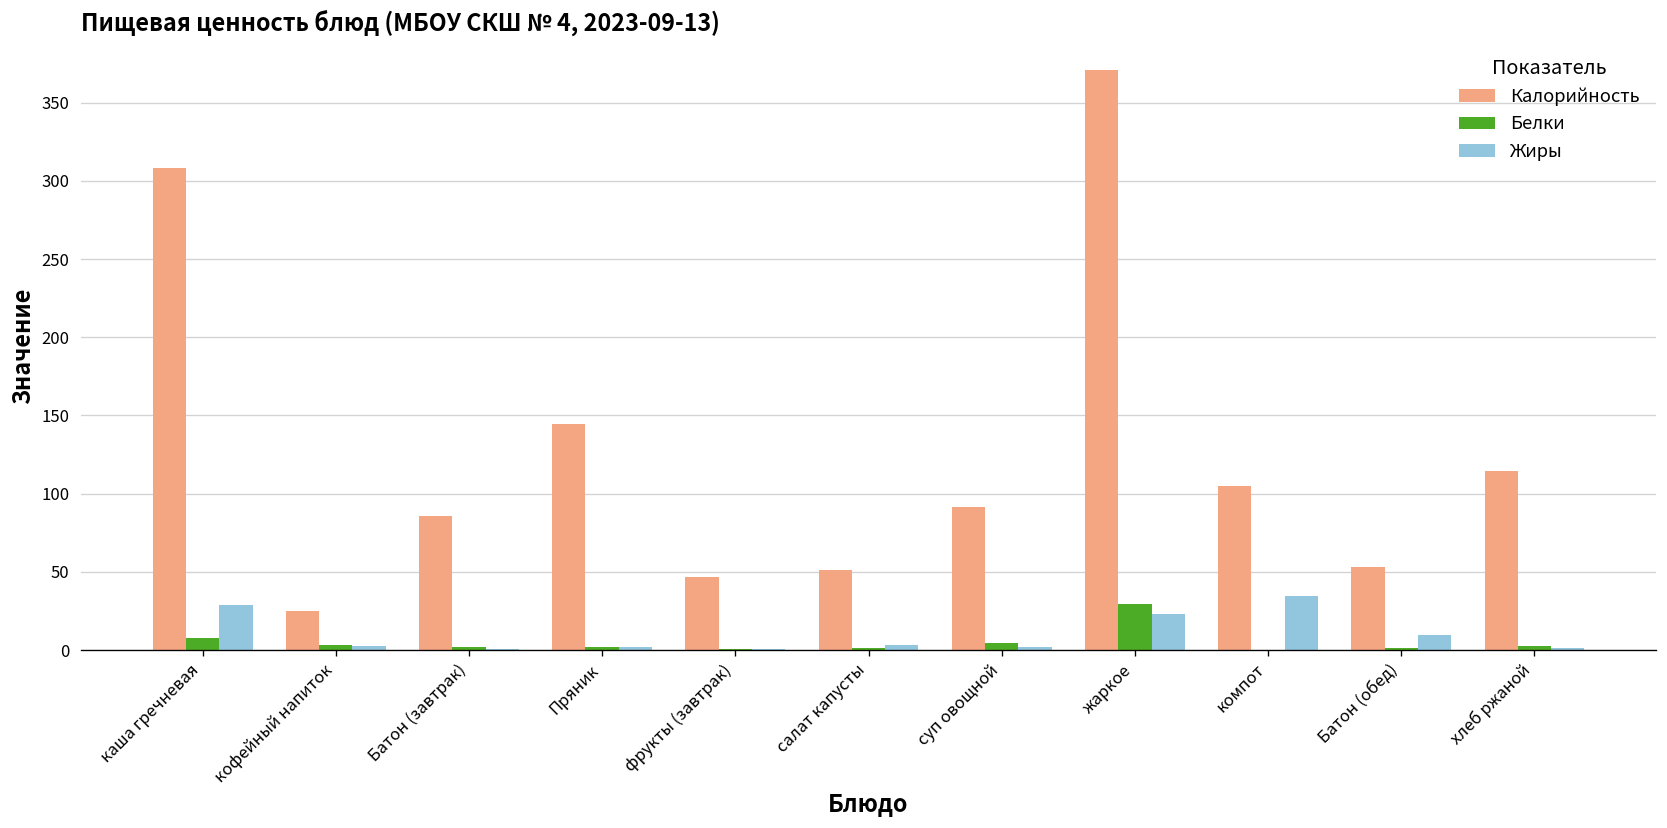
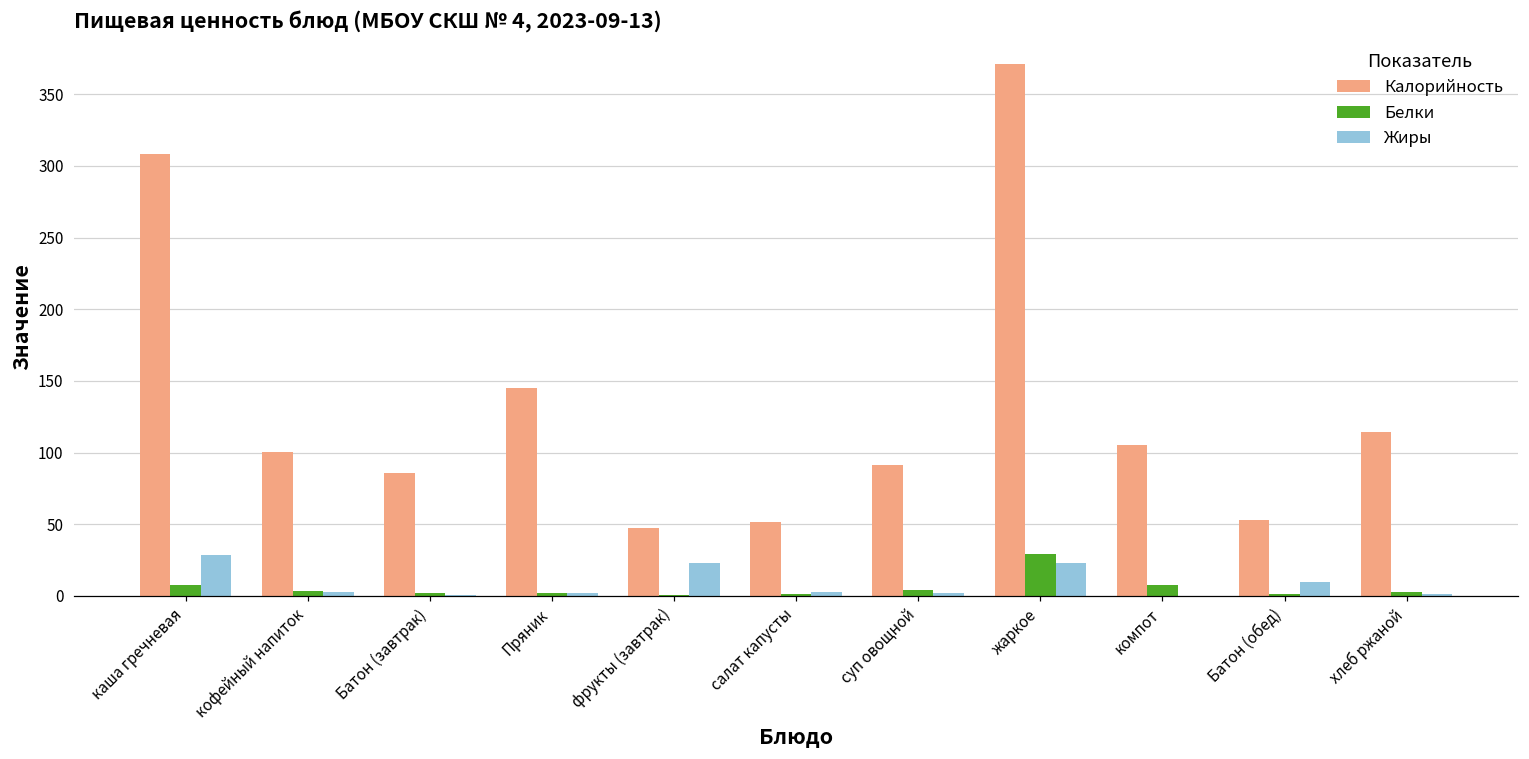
  {
    "Калорийность": {
      "каша гречневая": 308,
-     "кофейный напиток": 25,
+     "кофейный напиток": 101,
      "Батон (завтрак)": 86,
      "Пряник": 145,
      "фрукты (завтрак)": 47,
      "салат капусты": 51,
      "суп овощной": 91,
      "жаркое": 371,
      "компот": 105,
      "Батон (обед)": 53,
      "хлеб ржаной": 115
    },
    "Белки": {
      "каша гречневая": 8,
      "кофейный напиток": 3,
      "Батон (завтрак)": 2,
      "Пряник": 2,
      "суп овощной": 4,
      "жаркое": 29,
-     "компот": 0,
+     "компот": 8,
      "хлеб ржаной": 3
    },
    "Жиры": {
      "каша гречневая": 29,
      "кофейный напиток": 3,
      "Пряник": 2,
-     "фрукты (завтрак)": 0,
+     "фрукты (завтрак)": 23,
      "салат капусты": 3,
      "суп овощной": 2,
      "жаркое": 23,
-     "компот": 35,
+     "компот": 0,
      "Батон (обед)": 10
    }
  }
